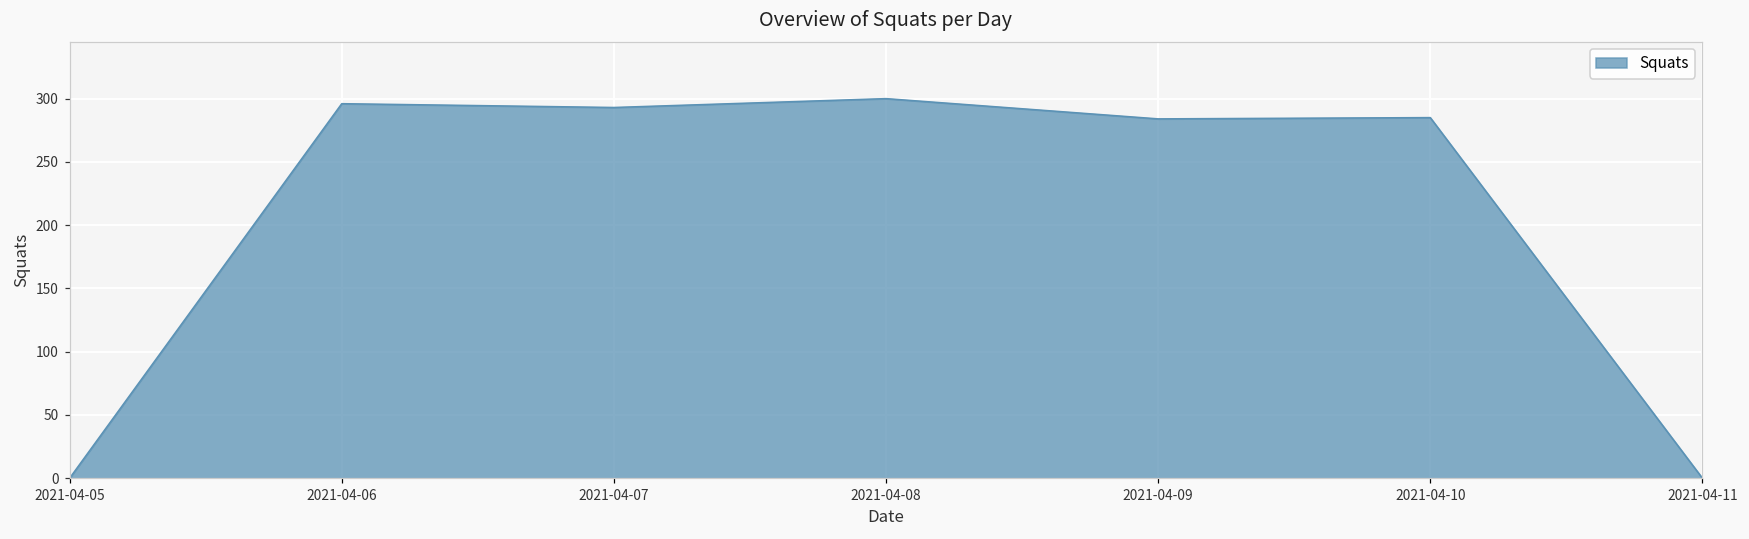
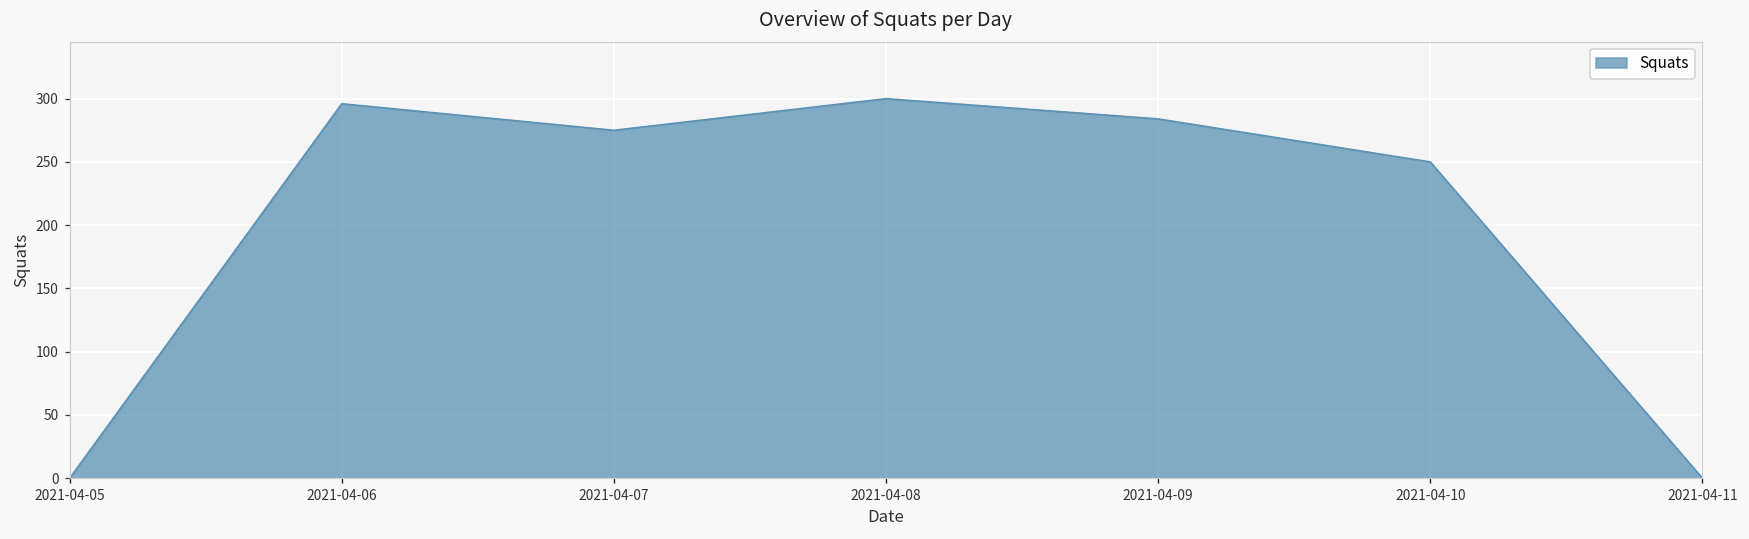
  {
    "2021-04-05": 0,
    "2021-04-06": 296,
-   "2021-04-07": 293,
+   "2021-04-07": 275,
    "2021-04-08": 300,
    "2021-04-09": 284,
-   "2021-04-10": 285,
+   "2021-04-10": 250,
    "2021-04-11": 0
  }
